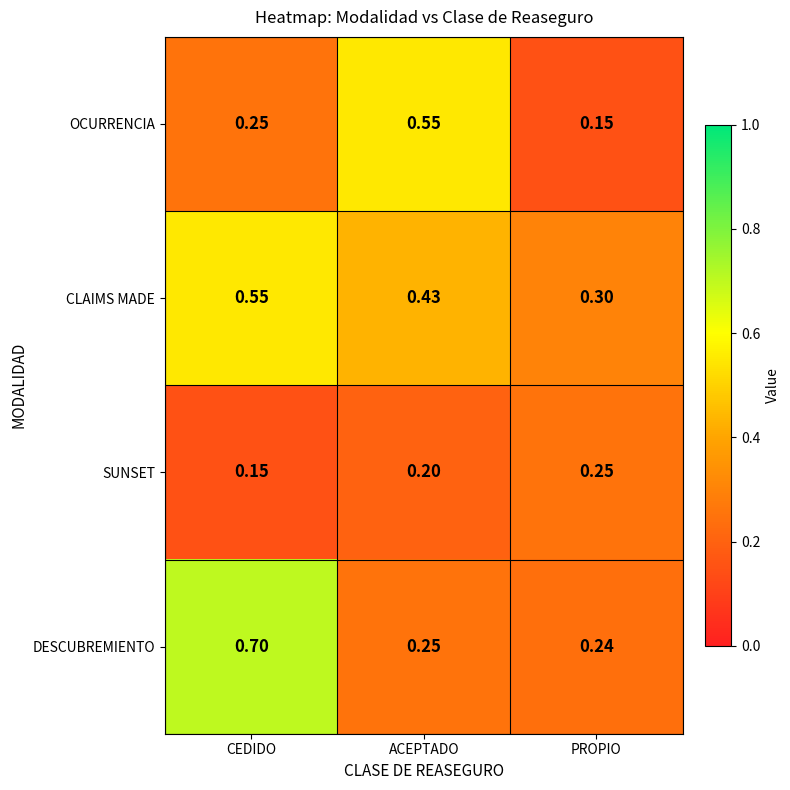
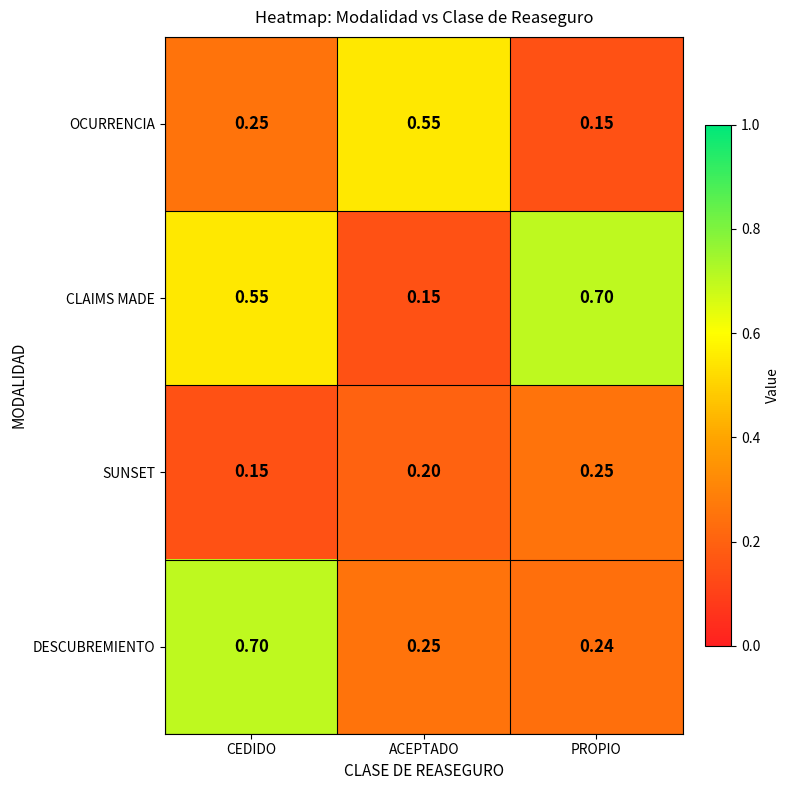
  {
    "OCURRENCIA": {
      "CEDIDO": 0.25,
      "ACEPTADO": 0.55,
      "PROPIO": 0.15
    },
    "CLAIMS MADE": {
      "CEDIDO": 0.55,
-     "ACEPTADO": 0.43,
-     "PROPIO": 0.30
+     "ACEPTADO": 0.15,
+     "PROPIO": 0.70
    },
    "SUNSET": {
      "CEDIDO": 0.15,
      "ACEPTADO": 0.20,
      "PROPIO": 0.25
    },
    "DESCUBREMIENTO": {
      "CEDIDO": 0.70,
      "ACEPTADO": 0.25,
      "PROPIO": 0.24
    }
  }
